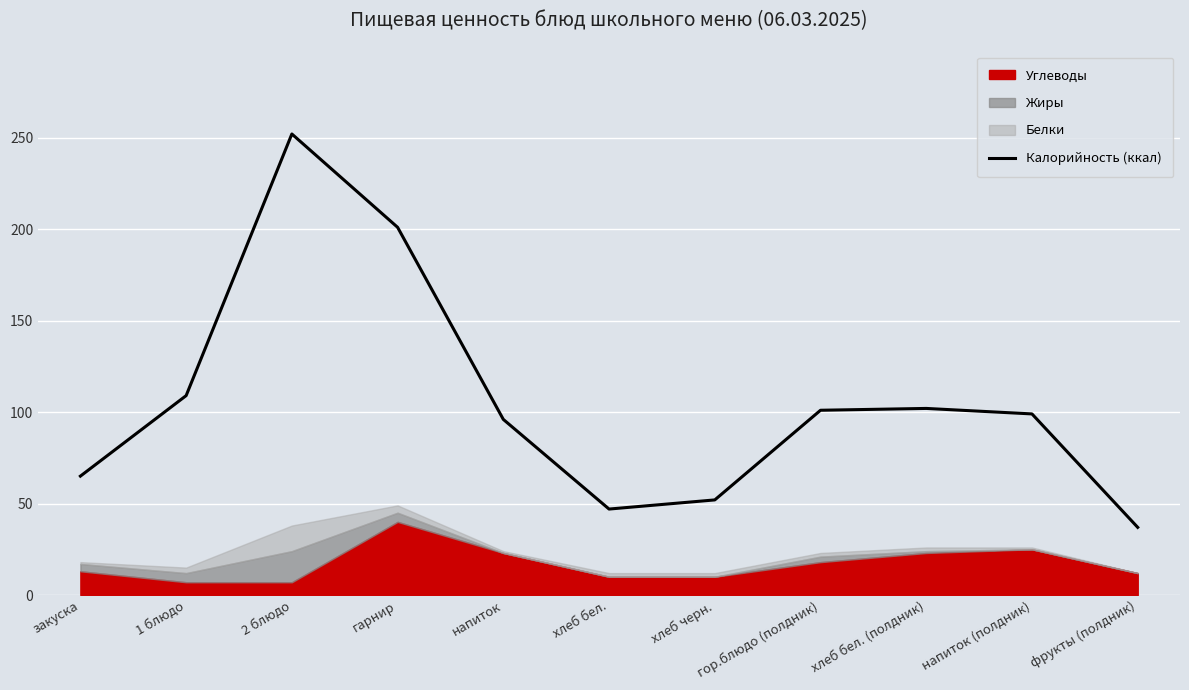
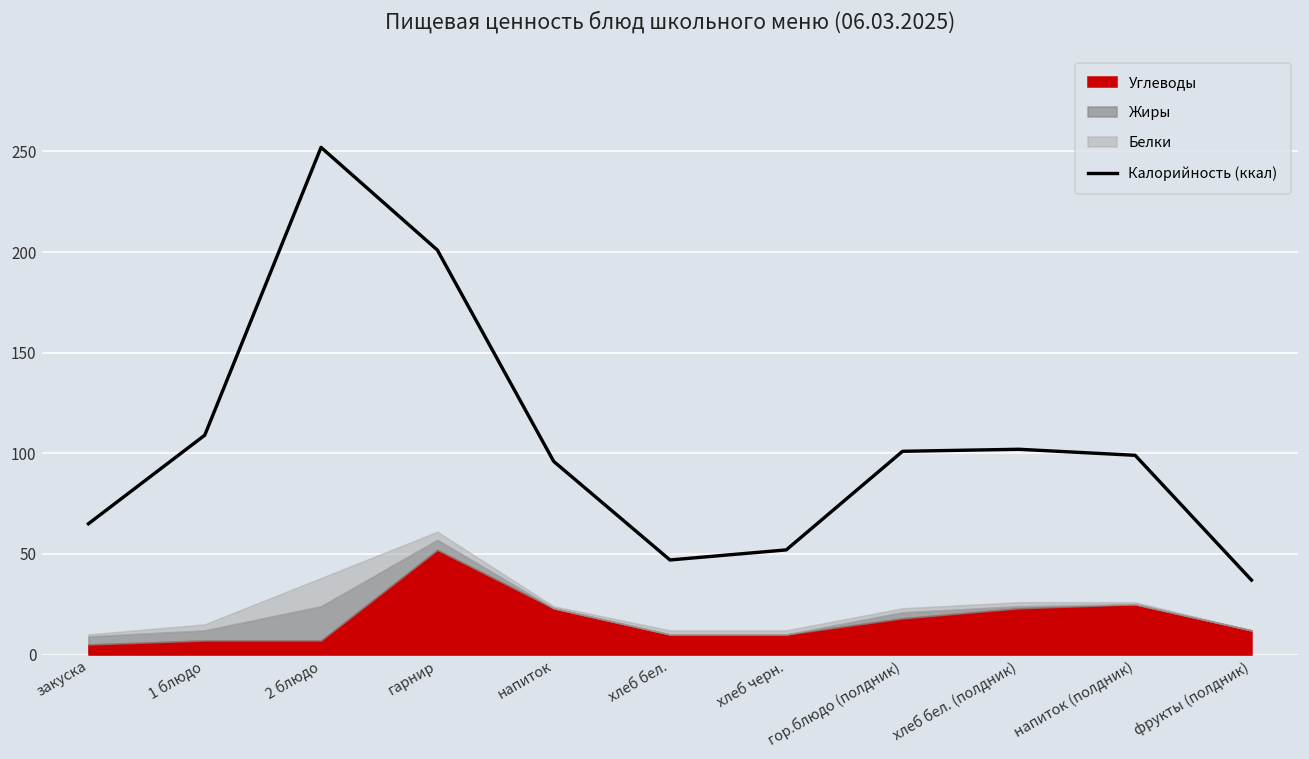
  {
    "Углеводы": {
-     "закуска": 13,
+     "закуска": 5,
      "1 блюдо": 7,
      "2 блюдо": 7,
-     "гарнир": 40,
+     "гарнир": 52,
      "гор.блюдо (полдник)": 18
    },
    "Калорийность (ккал)": {
      "закуска": 65,
      "1 блюдо": 109,
      "2 блюдо": 252,
      "гарнир": 201,
      "напиток": 96,
      "хлеб бел.": 47,
      "хлеб черн.": 52,
      "гор.блюдо (полдник)": 101,
      "хлеб бел. (полдник)": 102,
      "напиток (полдник)": 99,
      "фрукты (полдник)": 37
    }
  }
